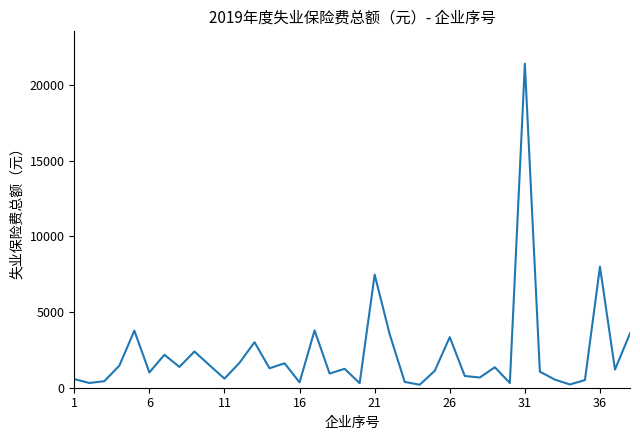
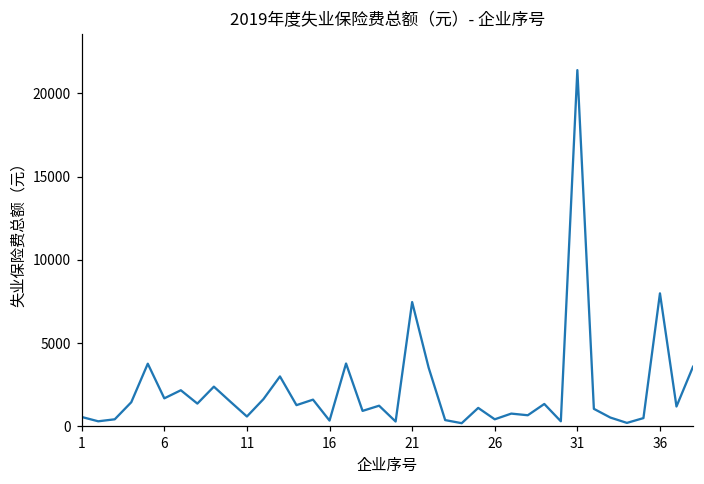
  {
    "1": 600,
-   "6": 1000,
+   "6": 1700,
    "11": 600,
    "16": 400,
    "21": 7500,
-   "26": 3300,
+   "26": 400,
    "31": 21400,
    "36": 8000
  }
